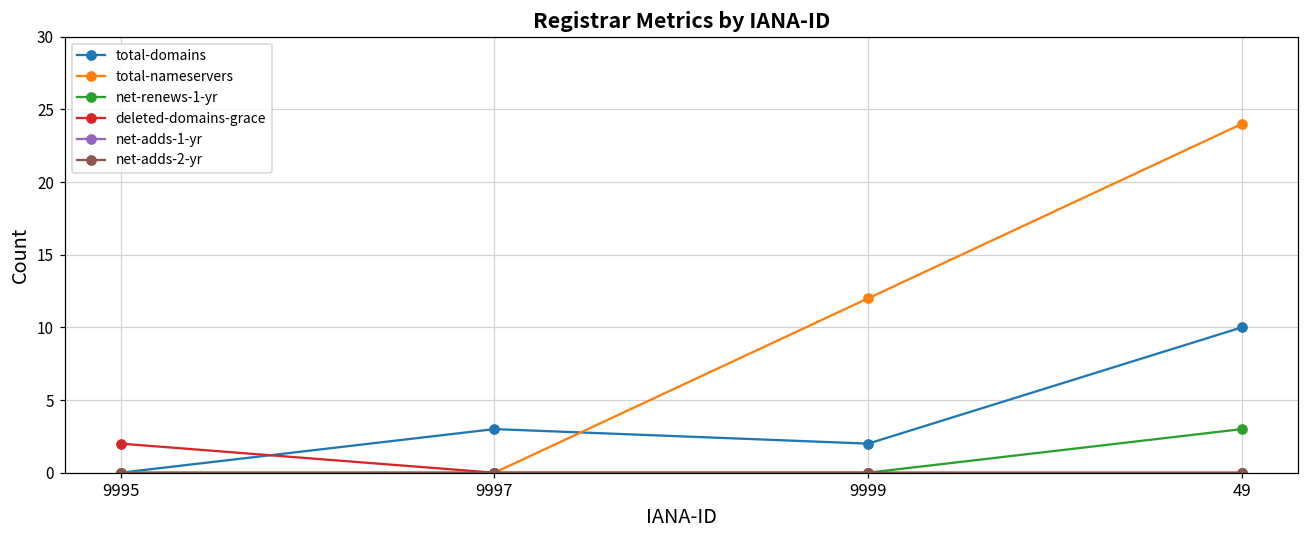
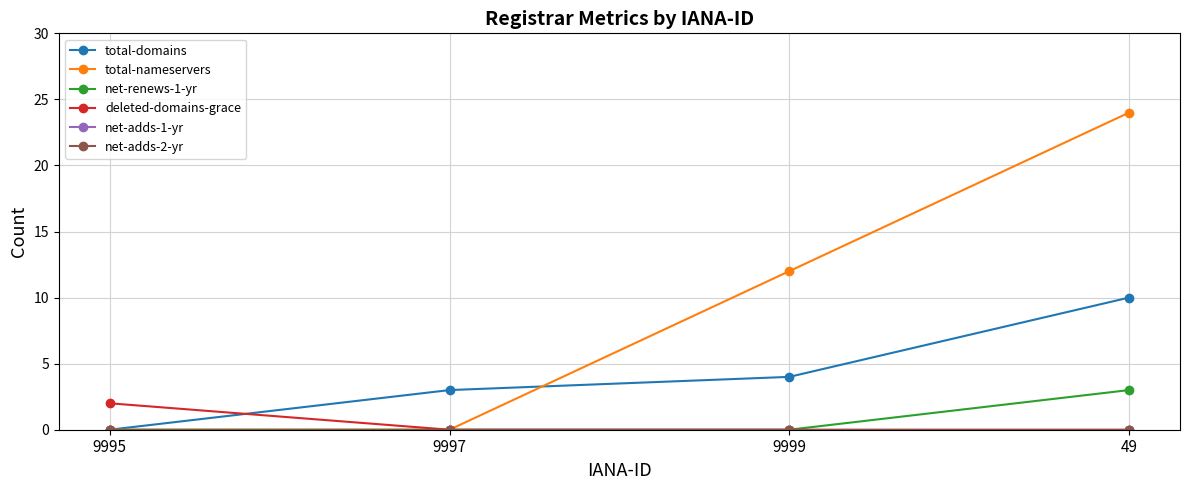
  {
    "total-domains": {
      "9997": 3,
-     "9999": 2,
+     "9999": 4,
      "49": 10
    },
    "total-nameservers": {
      "9999": 12,
      "49": 24
    },
    "net-renews-1-yr": {
      "49": 3
    },
    "deleted-domains-grace": {
      "9995": 2
    }
  }
